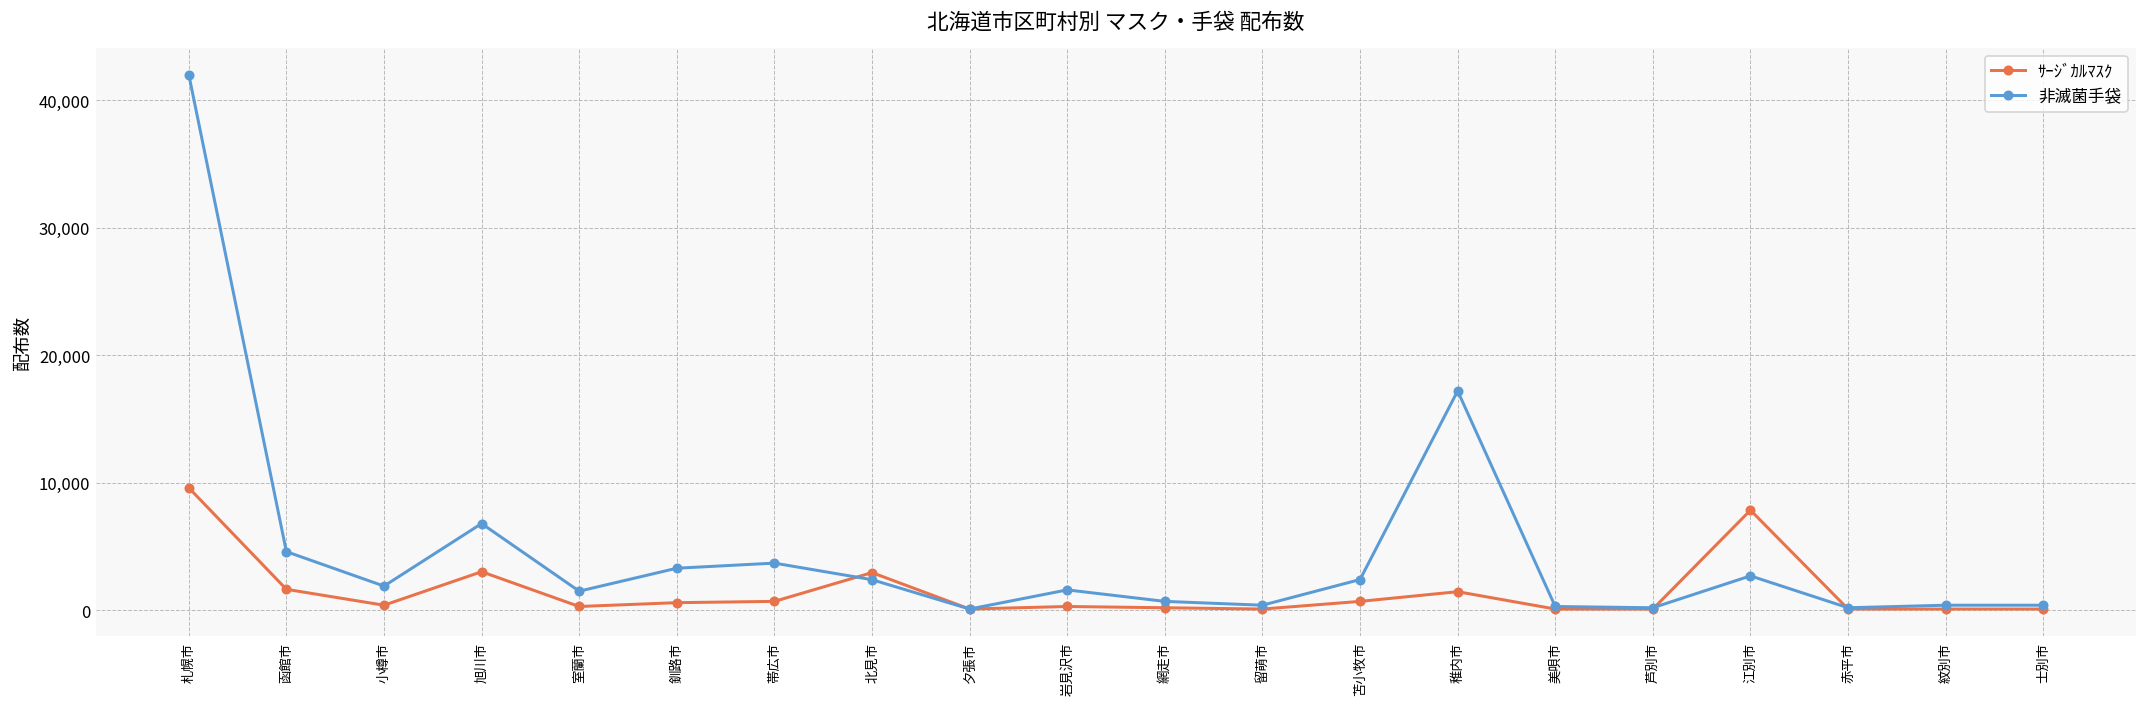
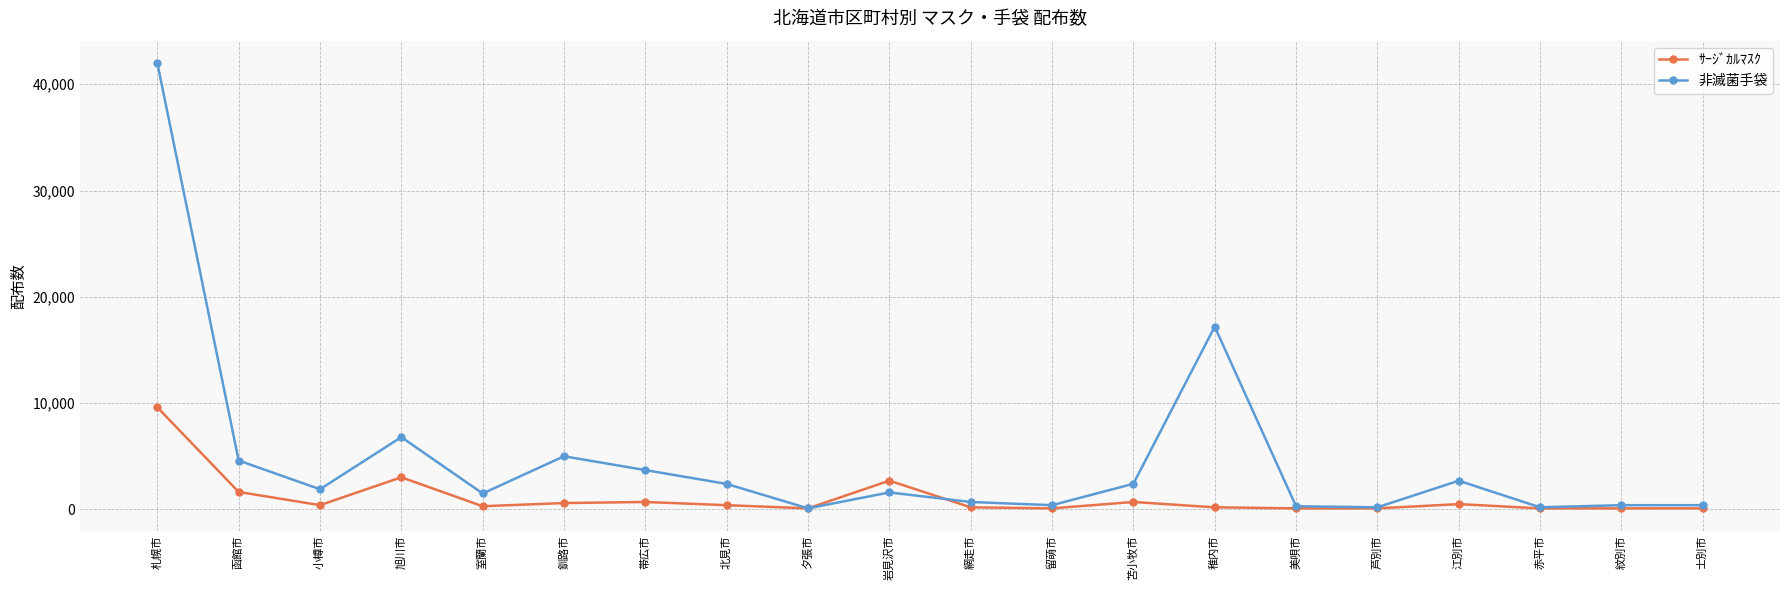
  {
    "ｻｰｼﾞｶﾙﾏｽｸ": {
      "札幌市": "9,600",
      "函館市": "1,600",
      "小樽市": "400",
      "旭川市": "3,000",
      "室蘭市": "300",
      "釧路市": "600",
      "帯広市": "700",
-     "北見市": "3,000",
-     "岩見沢市": "300",
+     "北見市": "400",
+     "岩見沢市": "2,700",
      "網走市": "200",
      "留萌市": "100",
      "苫小牧市": "700",
-     "稚内市": "1,500",
-     "江別市": "7,800",
+     "稚内市": "200",
+     "江別市": "500",
      "紋別市": "100",
      "士別市": "100"
    },
    "非滅菌手袋": {
      "札幌市": "42,000",
      "函館市": "4,600",
      "小樽市": "1,900",
      "旭川市": "6,800",
      "室蘭市": "1,500",
-     "釧路市": "3,300",
+     "釧路市": "5,000",
      "帯広市": "3,700",
      "北見市": "2,400",
      "岩見沢市": "1,600",
      "網走市": "700",
      "留萌市": "400",
      "苫小牧市": "2,400",
      "稚内市": "17,200",
      "江別市": "2,700",
      "紋別市": "400",
      "士別市": "400"
    }
  }
